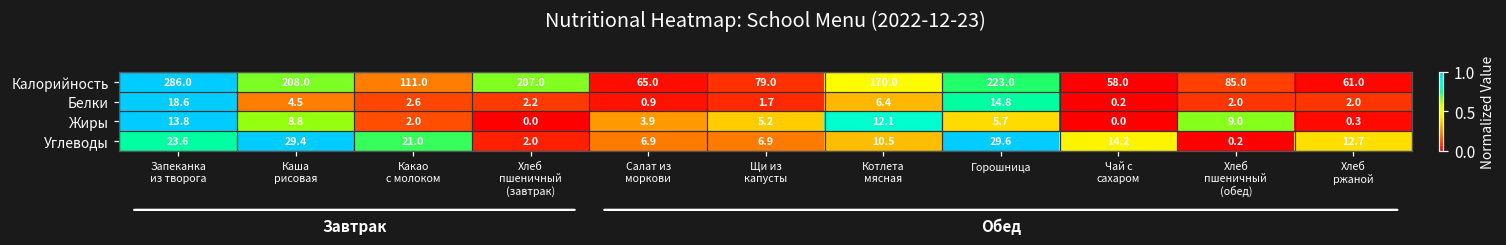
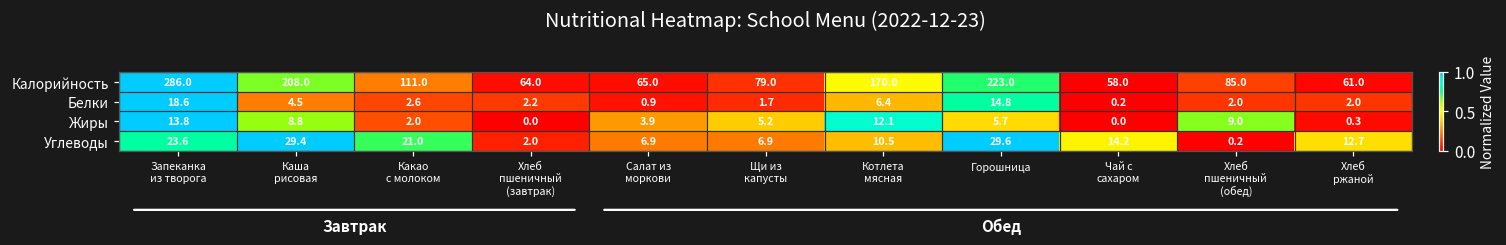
  {
    "Калорийность": {
      "Запеканка из творога": 286.0,
      "Каша рисовая": 208.0,
      "Какао с молоком": 111.0,
-     "Хлеб пшеничный (завтрак)": 207.0,
+     "Хлеб пшеничный (завтрак)": 64.0,
      "Салат из моркови": 65.0,
      "Щи из капусты": 79.0,
      "Котлета мясная": 170.0,
      "Горошница": 223.0,
      "Чай с сахаром": 58.0,
      "Хлеб пшеничный (обед)": 85.0,
      "Хлеб ржаной": 61.0
    },
    "Белки": {
      "Запеканка из творога": 18.6,
      "Каша рисовая": 4.5,
      "Какао с молоком": 2.6,
      "Хлеб пшеничный (завтрак)": 2.2,
      "Салат из моркови": 0.9,
      "Щи из капусты": 1.7,
      "Котлета мясная": 6.4,
      "Горошница": 14.8,
      "Чай с сахаром": 0.2,
      "Хлеб пшеничный (обед)": 2.0,
      "Хлеб ржаной": 2.0
    },
    "Жиры": {
      "Запеканка из творога": 13.8,
      "Каша рисовая": 8.8,
      "Какао с молоком": 2.0,
      "Хлеб пшеничный (завтрак)": 0.0,
      "Салат из моркови": 3.9,
      "Щи из капусты": 5.2,
      "Котлета мясная": 12.1,
      "Горошница": 5.7,
      "Чай с сахаром": 0.0,
      "Хлеб пшеничный (обед)": 9.0,
      "Хлеб ржаной": 0.3
    },
    "Углеводы": {
      "Запеканка из творога": 23.6,
      "Каша рисовая": 29.4,
      "Какао с молоком": 21.0,
      "Хлеб пшеничный (завтрак)": 2.0,
      "Салат из моркови": 6.9,
      "Щи из капусты": 6.9,
      "Котлета мясная": 10.5,
      "Горошница": 29.6,
      "Чай с сахаром": 14.2,
      "Хлеб пшеничный (обед)": 0.2,
      "Хлеб ржаной": 12.7
    }
  }
